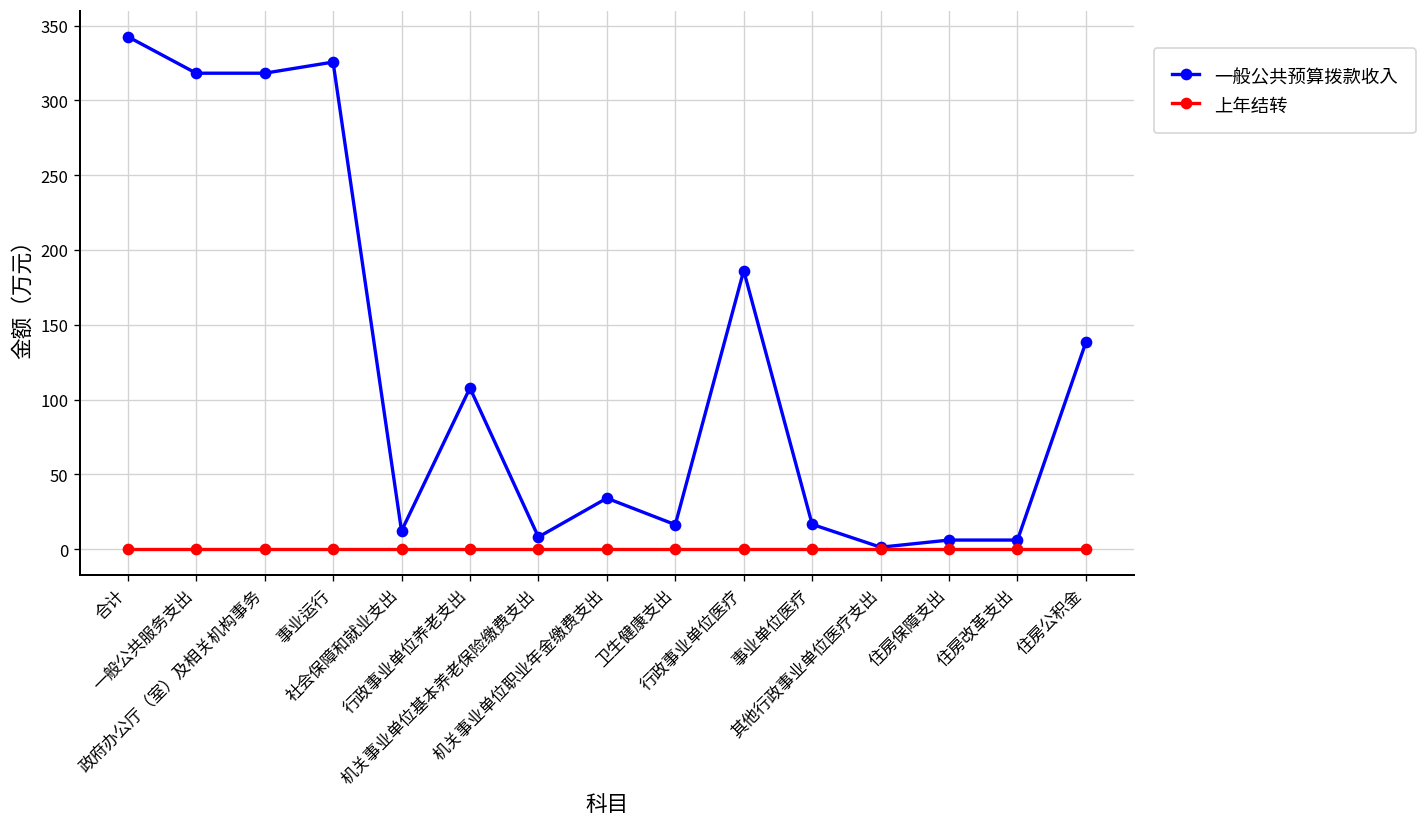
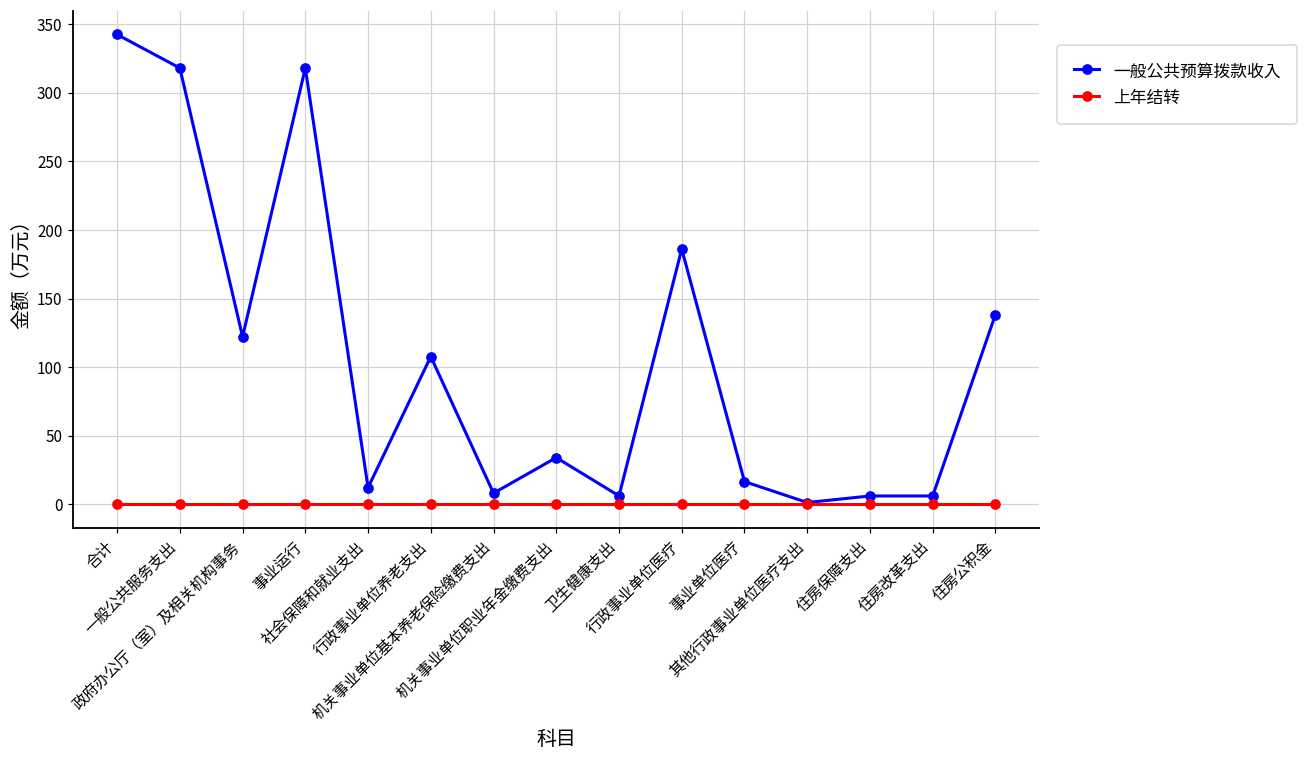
  {
    "一般公共预算拨款收入": {
      "合计": 343,
      "一般公共服务支出": 318,
-     "政府办公厅（室）及相关机构事务": 318,
-     "事业运行": 326,
+     "政府办公厅（室）及相关机构事务": 122,
+     "事业运行": 318,
      "社会保障和就业支出": 12,
      "行政事业单位养老支出": 108,
      "机关事业单位基本养老保险缴费支出": 8,
      "机关事业单位职业年金缴费支出": 34,
-     "卫生健康支出": 16,
+     "卫生健康支出": 6,
      "行政事业单位医疗": 186,
      "事业单位医疗": 17,
      "住房保障支出": 6,
      "住房改革支出": 6,
      "住房公积金": 138
    },
    "上年结转": {
      "合计": 0,
      "一般公共服务支出": 0,
      "政府办公厅（室）及相关机构事务": 0,
      "事业运行": 0,
      "社会保障和就业支出": 0,
      "行政事业单位养老支出": 0,
      "机关事业单位基本养老保险缴费支出": 0,
      "机关事业单位职业年金缴费支出": 0,
      "卫生健康支出": 0,
      "行政事业单位医疗": 0,
      "事业单位医疗": 0,
      "住房保障支出": 0,
      "住房改革支出": 0,
      "住房公积金": 0
    }
  }
